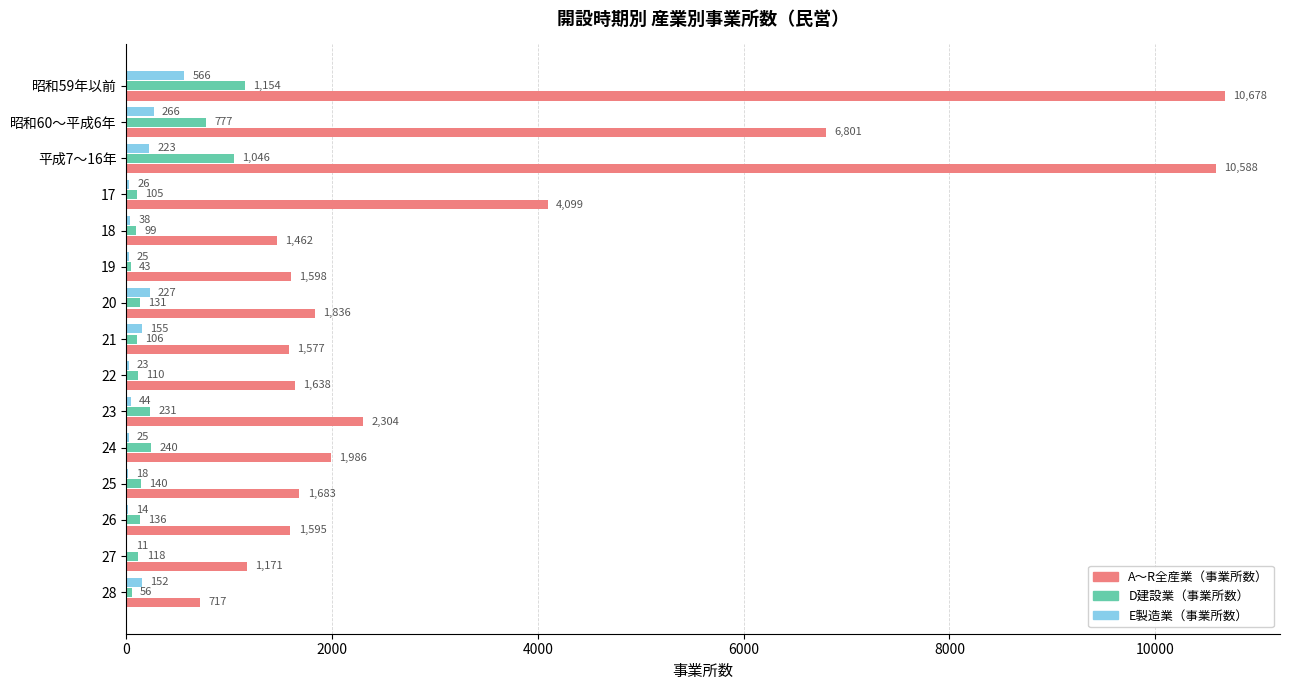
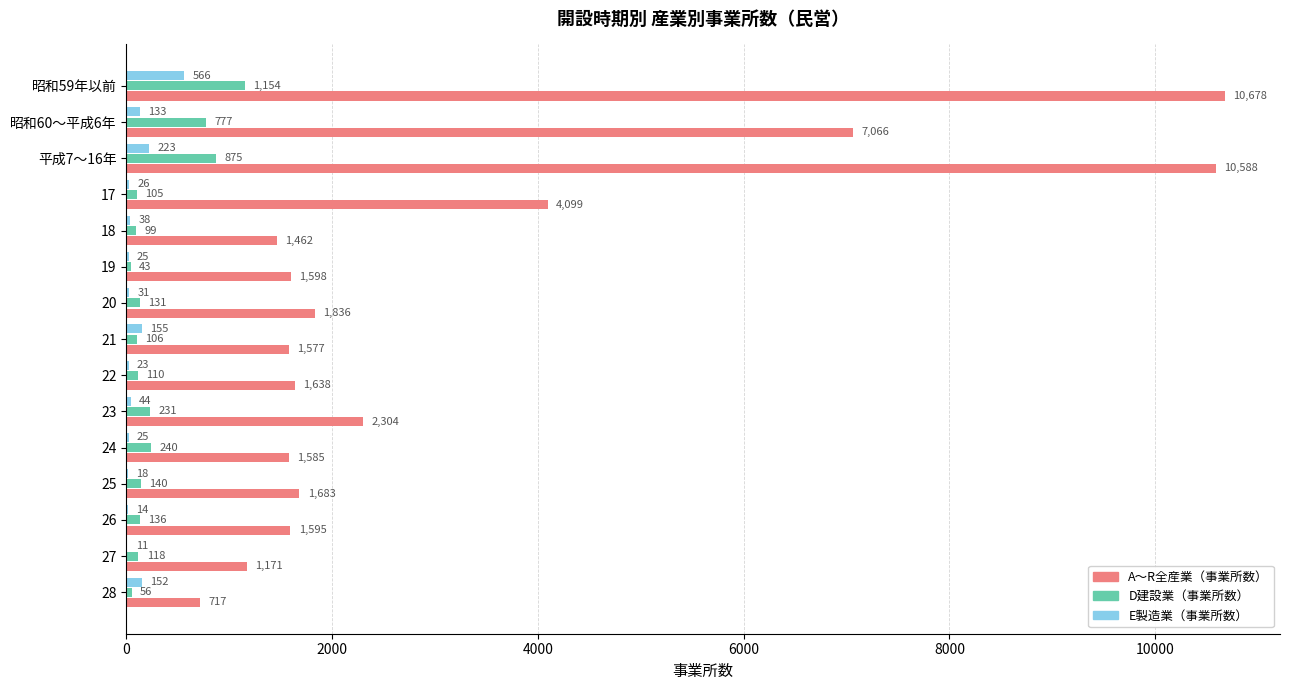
  {
    "A～R全産業（事業所数）": {
      "昭和59年以前": "10,678",
-     "昭和60～平成6年": "6,801",
+     "昭和60～平成6年": "7,066",
      "平成7～16年": "10,588",
      "17": "4,099",
      "18": "1,462",
      "19": "1,598",
      "20": "1,836",
      "21": "1,577",
      "22": "1,638",
      "23": "2,304",
-     "24": "1,986",
+     "24": "1,585",
      "25": "1,683",
      "26": "1,595",
      "27": "1,171",
      "28": "717"
    },
    "D建設業（事業所数）": {
      "昭和59年以前": "1,154",
      "昭和60～平成6年": "777",
-     "平成7～16年": "1,046",
+     "平成7～16年": "875",
      "17": "105",
      "18": "99",
      "19": "43",
      "20": "131",
      "21": "106",
      "22": "110",
      "23": "231",
      "24": "240",
      "25": "140",
      "26": "136",
      "27": "118",
      "28": "56"
    },
    "E製造業（事業所数）": {
      "昭和59年以前": "566",
-     "昭和60～平成6年": "266",
+     "昭和60～平成6年": "133",
      "平成7～16年": "223",
      "17": "26",
      "18": "38",
      "19": "25",
-     "20": "227",
+     "20": "31",
      "21": "155",
      "22": "23",
      "23": "44",
      "24": "25",
      "25": "18",
      "26": "14",
      "27": "11",
      "28": "152"
    }
  }
